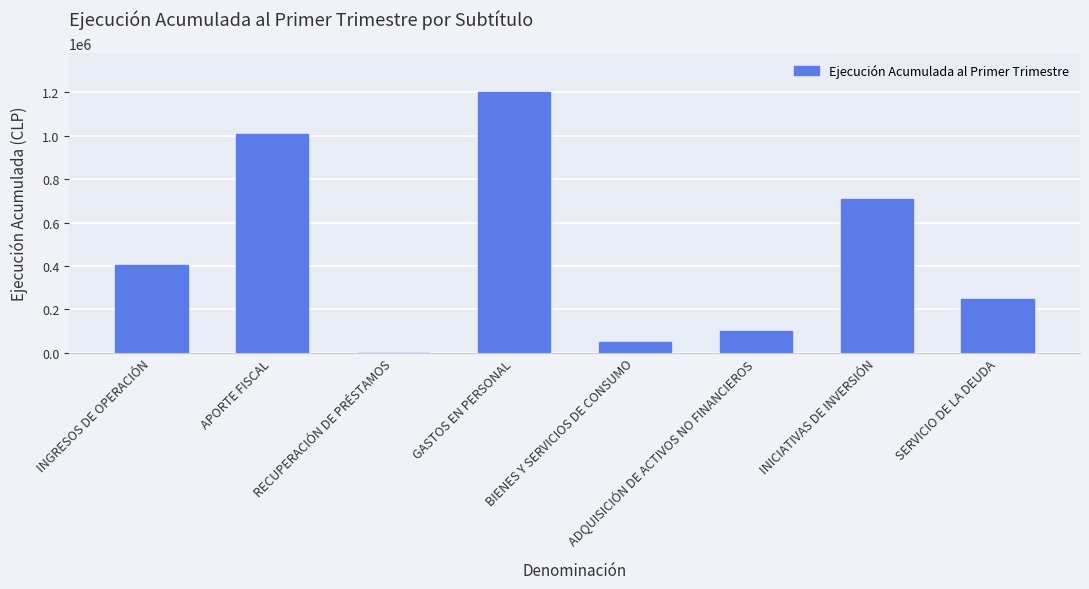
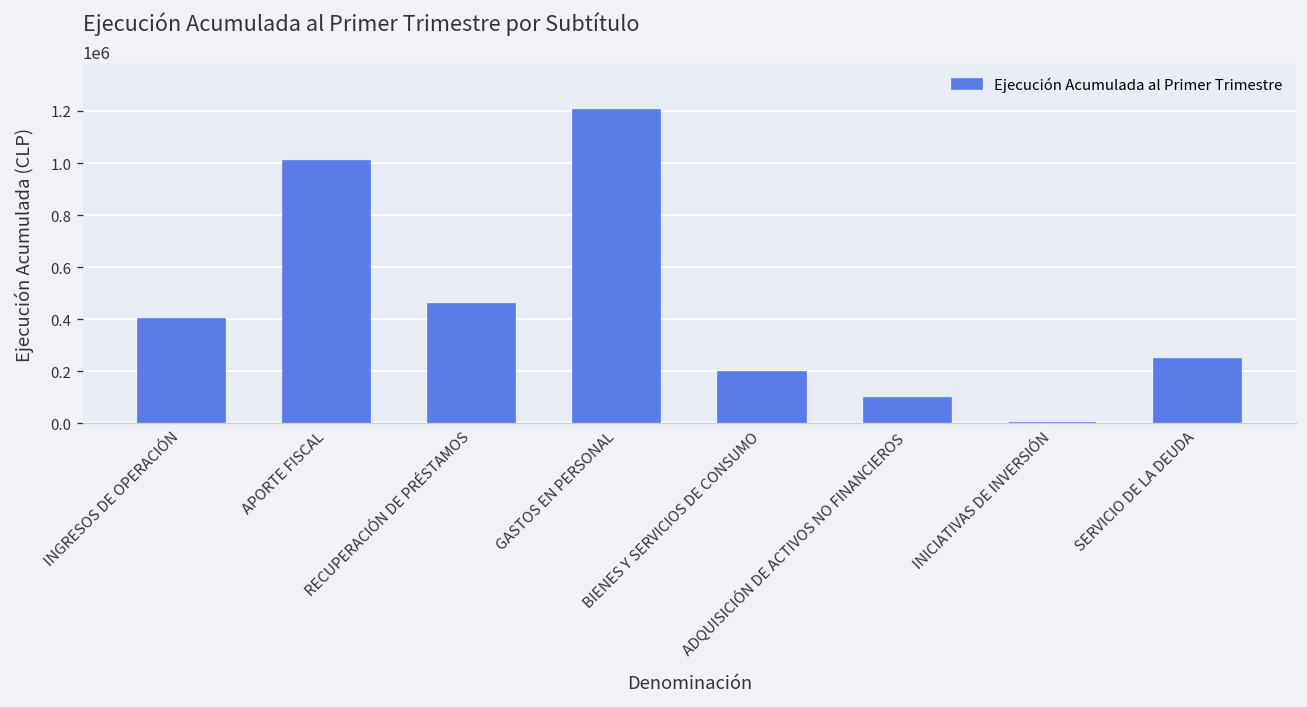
  {
    "INGRESOS DE OPERACIÓN": 400000,
    "APORTE FISCAL": 1010000,
-   "RECUPERACIÓN DE PRÉSTAMOS": 0,
+   "RECUPERACIÓN DE PRÉSTAMOS": 460000,
    "GASTOS EN PERSONAL": 1200000,
-   "BIENES Y SERVICIOS DE CONSUMO": 50000,
+   "BIENES Y SERVICIOS DE CONSUMO": 200000,
    "ADQUISICIÓN DE ACTIVOS NO FINANCIEROS": 100000,
-   "INICIATIVAS DE INVERSIÓN": 710000,
+   "INICIATIVAS DE INVERSIÓN": 0,
    "SERVICIO DE LA DEUDA": 250000
  }
